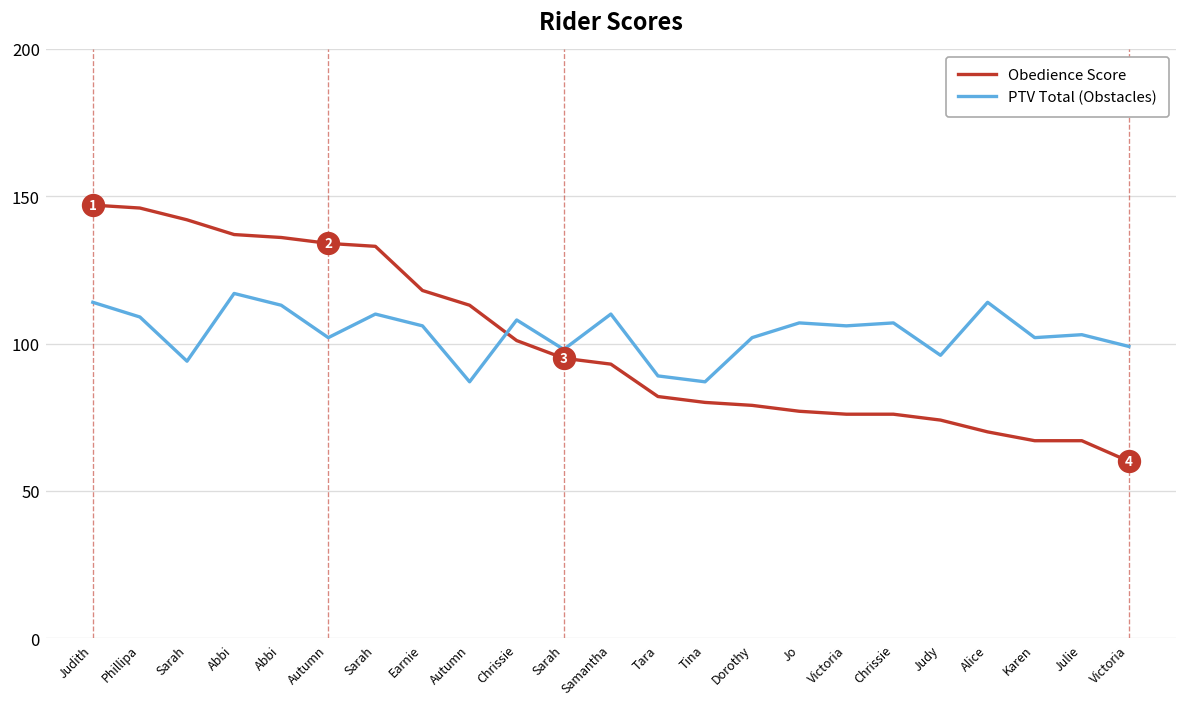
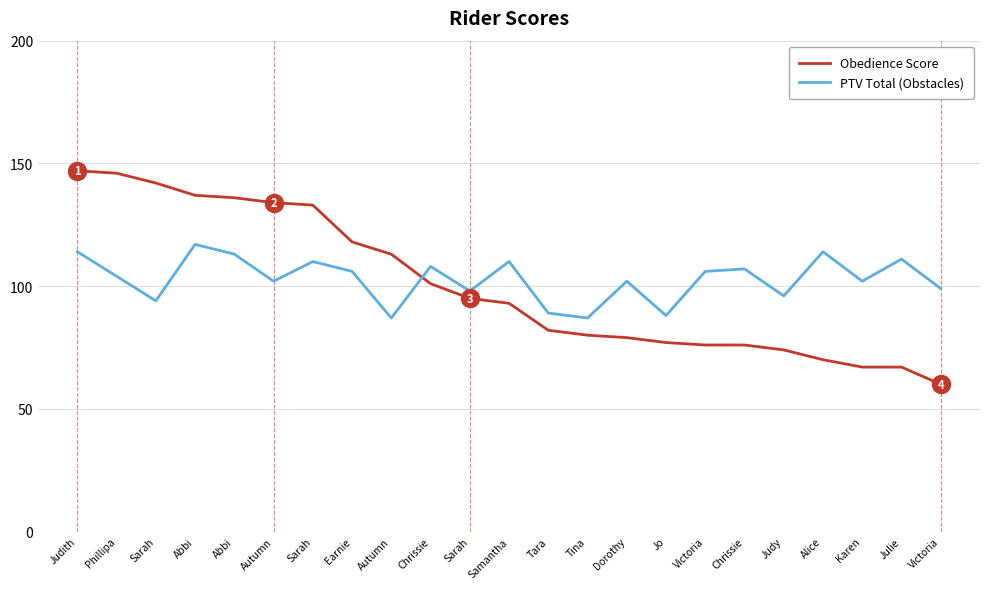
  {
    "PTV Total (Obstacles)": {
      "Judith": 114,
-     "Phillipa": 109,
+     "Phillipa": 104,
      "Earnie": 106,
      "Samantha": 110,
      "Tara": 89,
      "Tina": 87,
      "Dorothy": 102,
-     "Jo": 107,
+     "Jo": 88,
      "Judy": 96,
      "Alice": 114,
      "Karen": 102,
-     "Julie": 103
+     "Julie": 111
    }
  }
